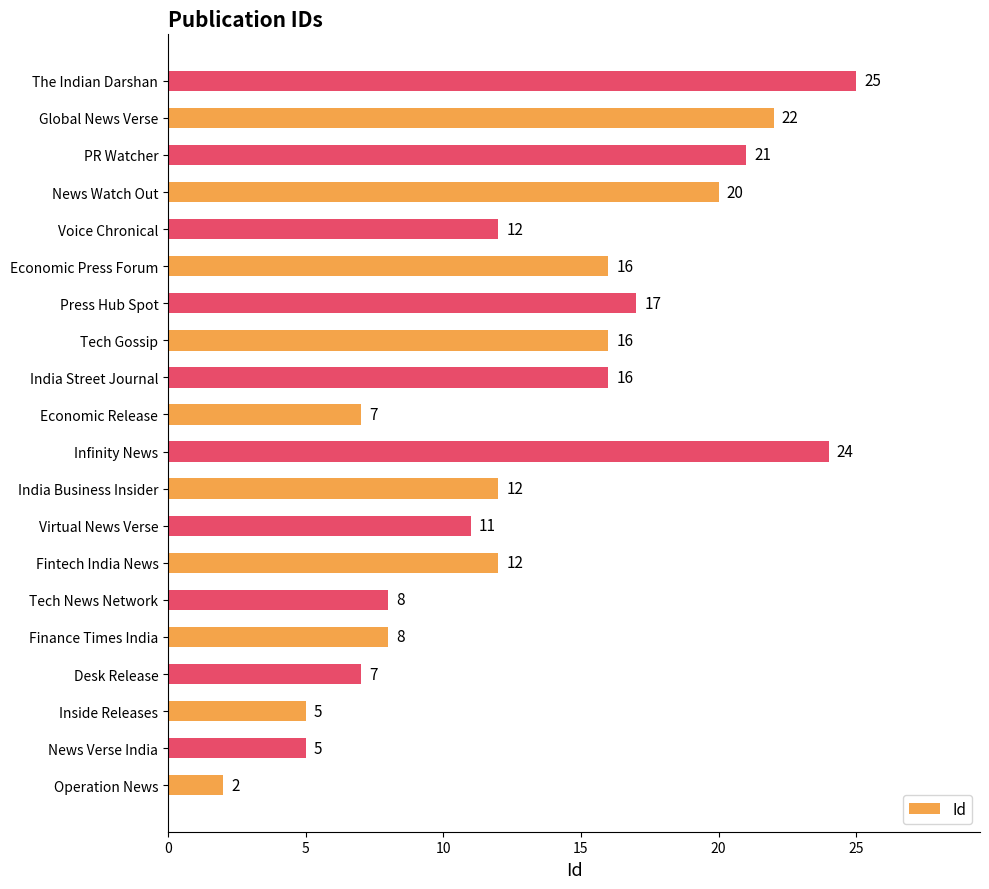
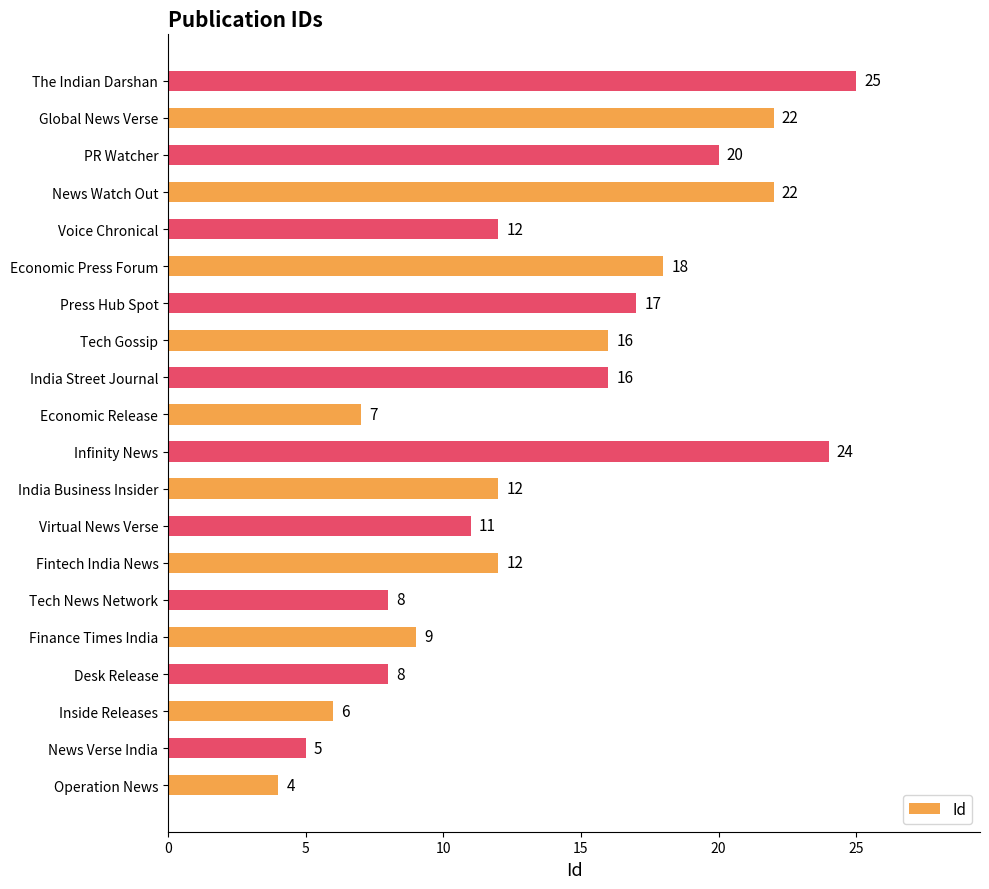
  {
    "The Indian Darshan": 25,
    "Global News Verse": 22,
-   "PR Watcher": 21,
-   "News Watch Out": 20,
+   "PR Watcher": 20,
+   "News Watch Out": 22,
    "Voice Chronical": 12,
-   "Economic Press Forum": 16,
+   "Economic Press Forum": 18,
    "Press Hub Spot": 17,
    "Tech Gossip": 16,
    "India Street Journal": 16,
    "Economic Release": 7,
    "Infinity News": 24,
    "India Business Insider": 12,
    "Virtual News Verse": 11,
    "Fintech India News": 12,
    "Tech News Network": 8,
-   "Finance Times India": 8,
-   "Desk Release": 7,
-   "Inside Releases": 5,
+   "Finance Times India": 9,
+   "Desk Release": 8,
+   "Inside Releases": 6,
    "News Verse India": 5,
-   "Operation News": 2
+   "Operation News": 4
  }
